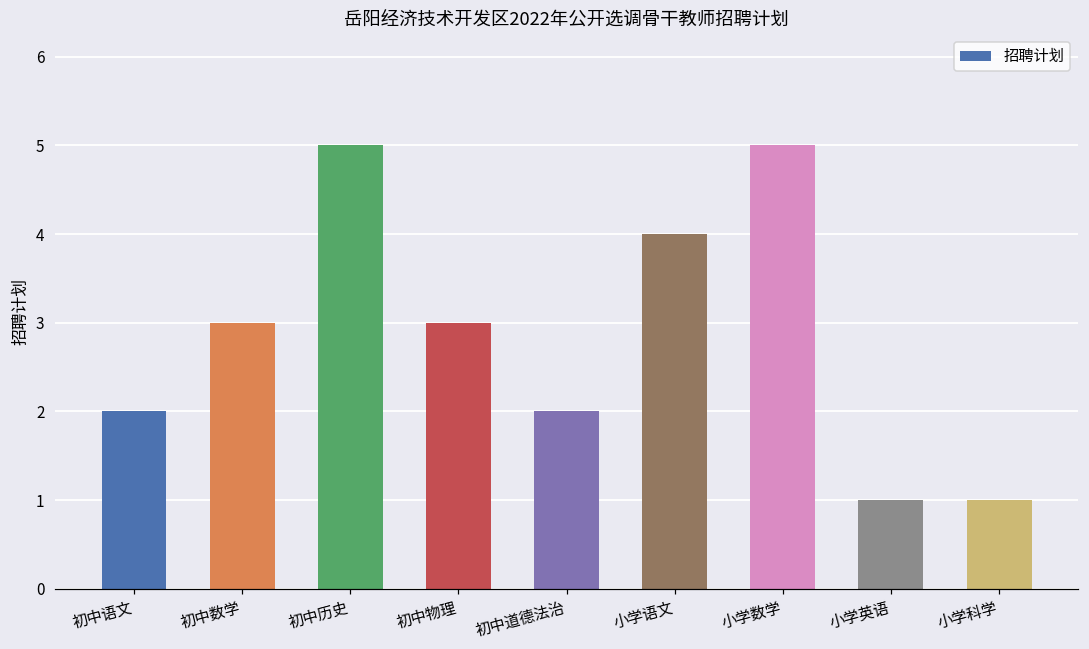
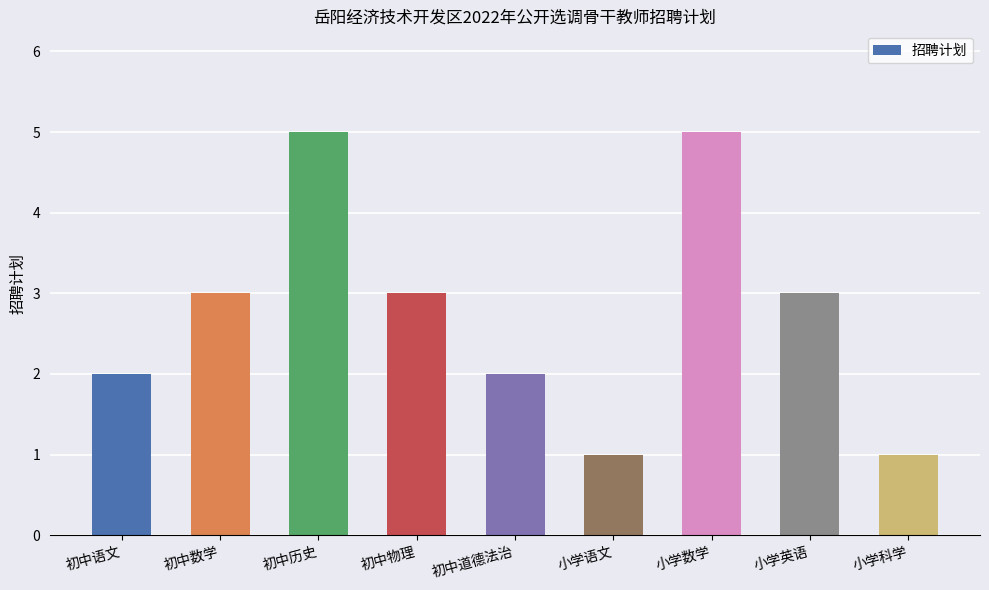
  {
    "初中语文": 2,
    "初中数学": 3,
    "初中历史": 5,
    "初中物理": 3,
    "初中道德法治": 2,
-   "小学语文": 4,
+   "小学语文": 1,
    "小学数学": 5,
-   "小学英语": 1,
+   "小学英语": 3,
    "小学科学": 1
  }
